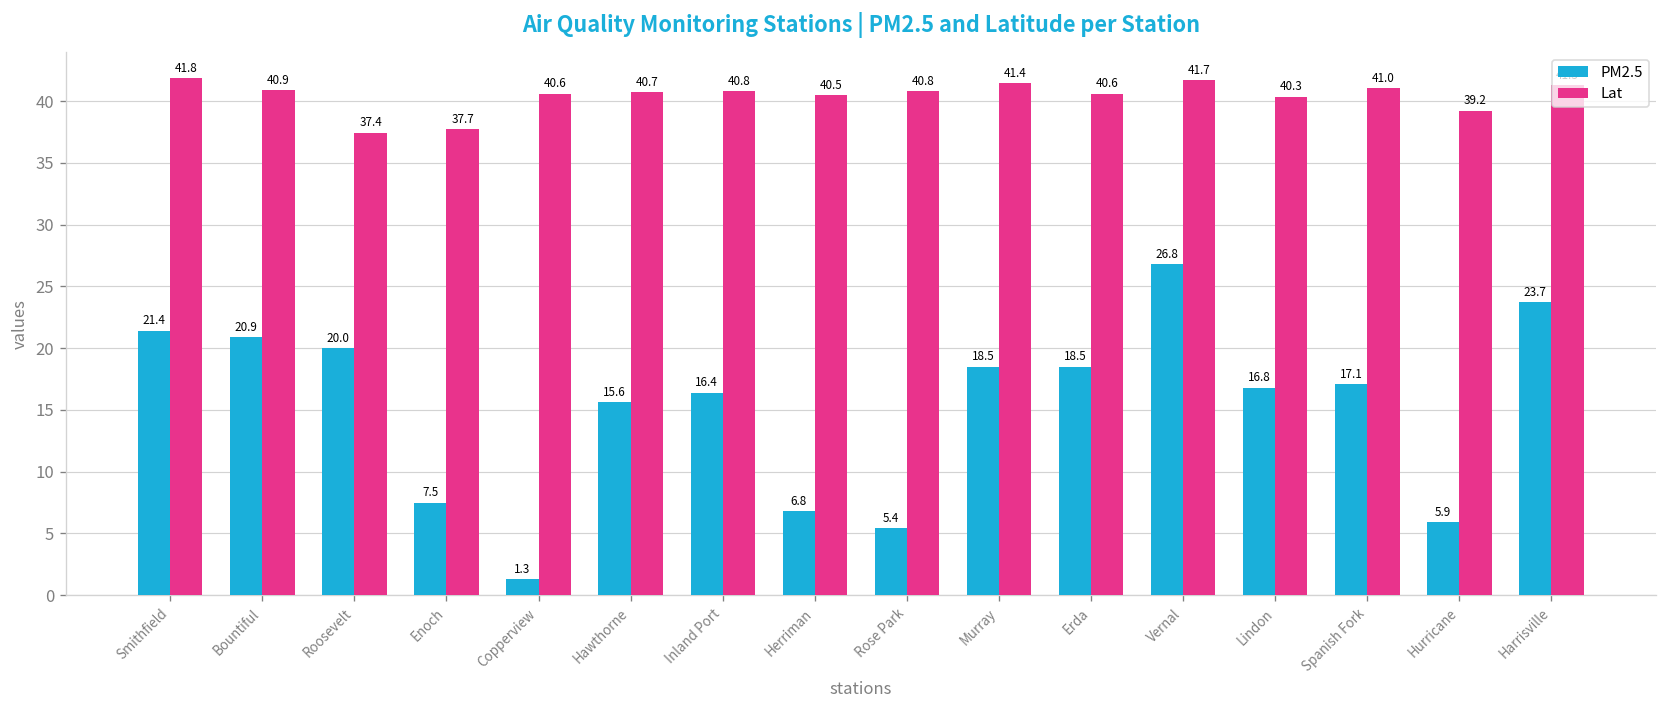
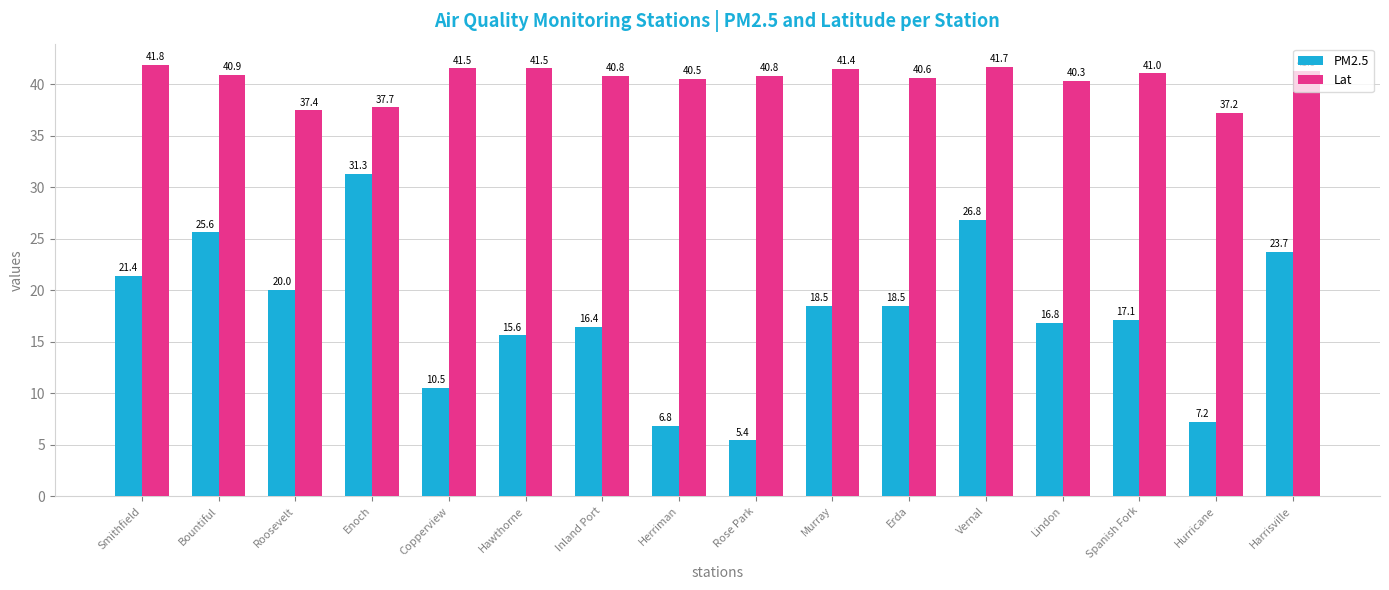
  {
    "PM2.5": {
      "Smithfield": 21.4,
-     "Bountiful": 20.9,
+     "Bountiful": 25.6,
      "Roosevelt": 20.0,
-     "Enoch": 7.5,
-     "Copperview": 1.3,
+     "Enoch": 31.3,
+     "Copperview": 10.5,
      "Hawthorne": 15.6,
      "Inland Port": 16.4,
      "Herriman": 6.8,
      "Rose Park": 5.4,
      "Murray": 18.5,
      "Erda": 18.5,
      "Vernal": 26.8,
      "Lindon": 16.8,
      "Spanish Fork": 17.1,
-     "Hurricane": 5.9,
+     "Hurricane": 7.2,
      "Harrisville": 23.7
    },
    "Lat": {
      "Smithfield": 41.8,
      "Bountiful": 40.9,
      "Roosevelt": 37.4,
      "Enoch": 37.7,
-     "Copperview": 40.6,
-     "Hawthorne": 40.7,
+     "Copperview": 41.5,
+     "Hawthorne": 41.5,
      "Inland Port": 40.8,
      "Herriman": 40.5,
      "Rose Park": 40.8,
      "Murray": 41.4,
      "Erda": 40.6,
      "Vernal": 41.7,
      "Lindon": 40.3,
      "Spanish Fork": 41.0,
-     "Hurricane": 39.2
+     "Hurricane": 37.2
    }
  }
